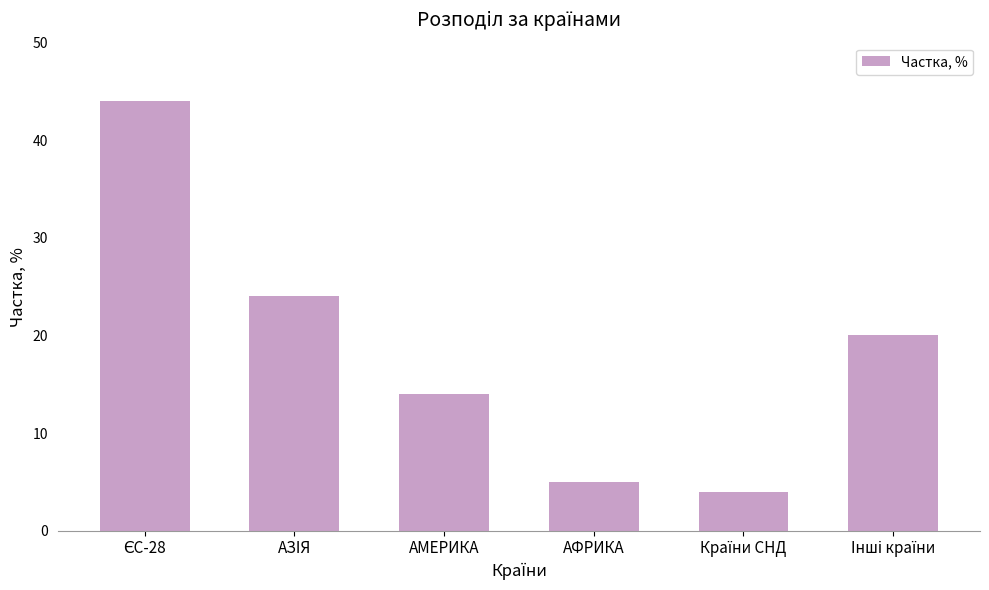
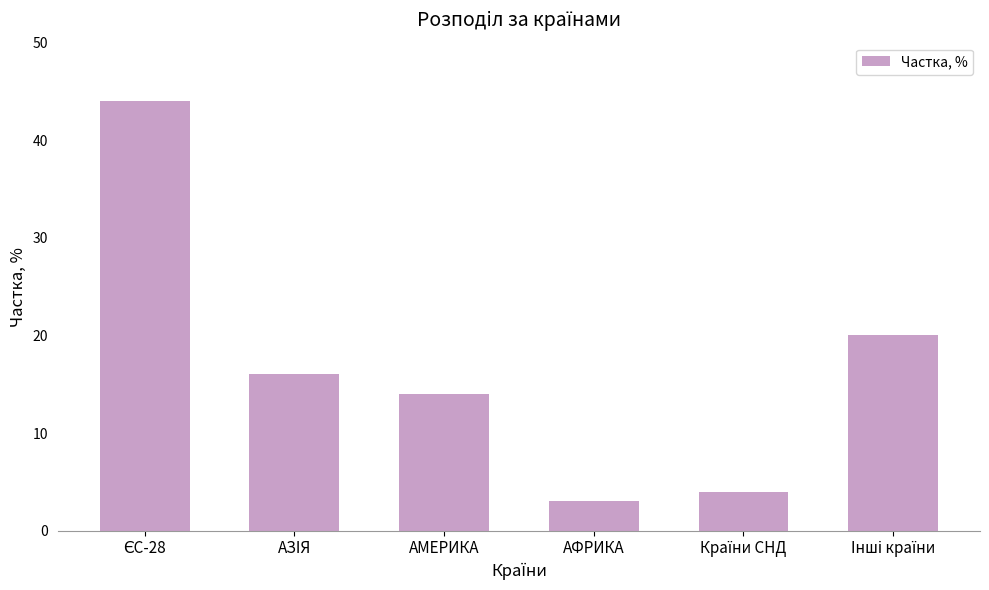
  {
    "ЄС-28": 44,
-   "АЗІЯ": 24,
+   "АЗІЯ": 16,
    "АМЕРИКА": 14,
-   "АФРИКА": 5,
+   "АФРИКА": 3,
    "Країни СНД": 4,
    "Інші країни": 20
  }
